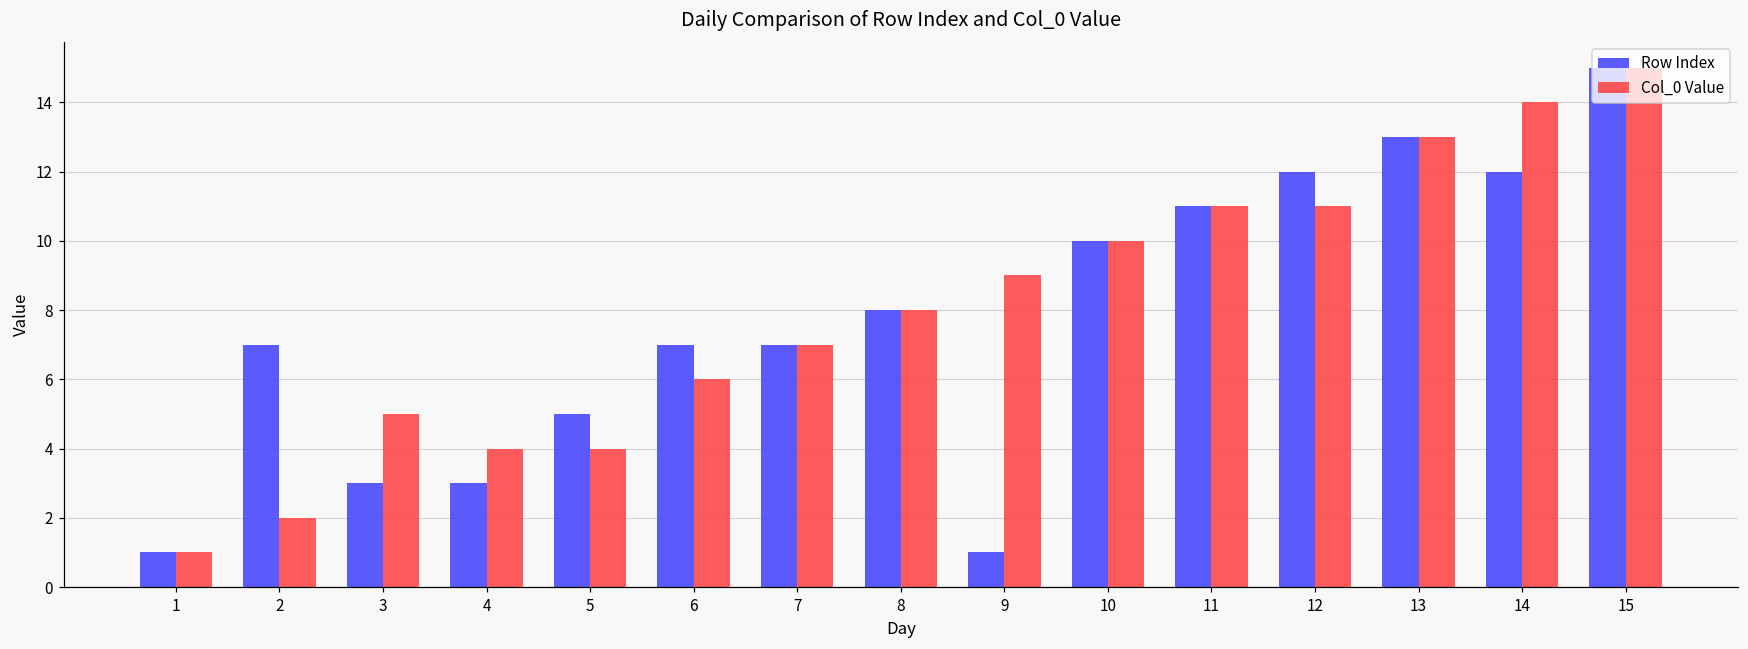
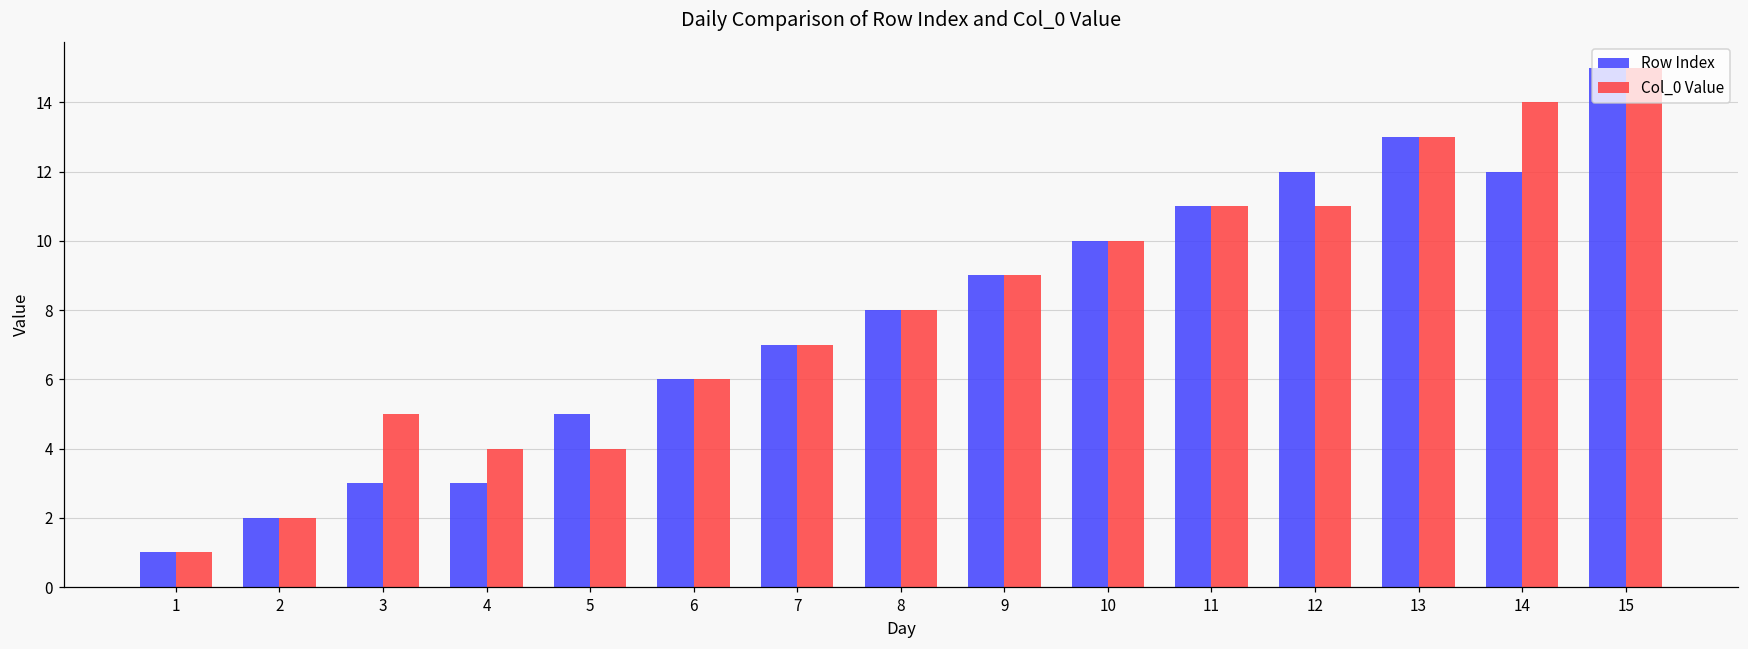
  {
    "Row Index": {
      "1": 1,
-     "2": 7,
+     "2": 2,
      "3": 3,
      "4": 3,
      "5": 5,
-     "6": 7,
+     "6": 6,
      "7": 7,
      "8": 8,
-     "9": 1,
+     "9": 9,
      "10": 10,
      "11": 11,
      "12": 12,
      "13": 13,
      "14": 12
    },
    "Col_0 Value": {
      "1": 1,
      "2": 2,
      "3": 5,
      "4": 4,
      "5": 4,
      "6": 6,
      "7": 7,
      "8": 8,
      "9": 9,
      "10": 10,
      "11": 11,
      "12": 11,
      "13": 13,
      "14": 14
    }
  }
